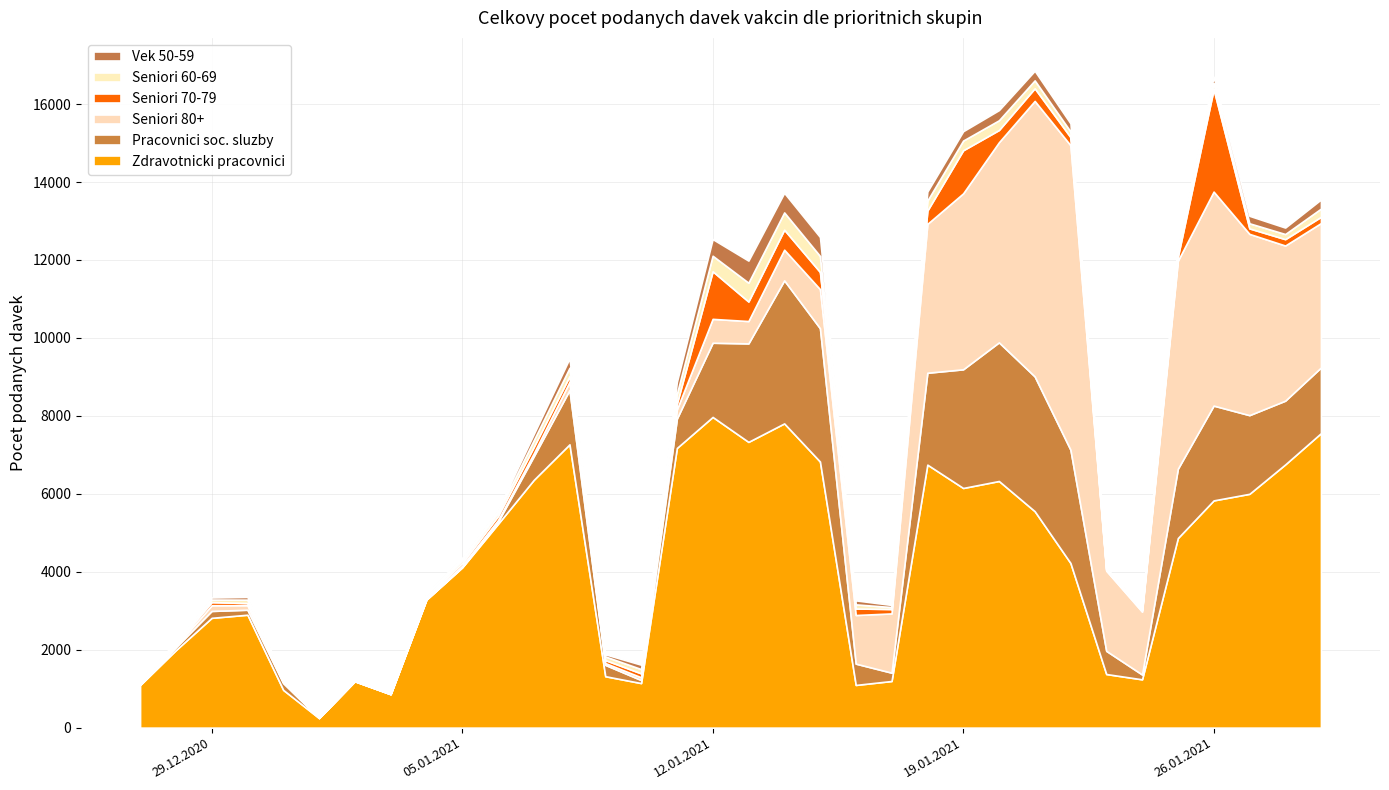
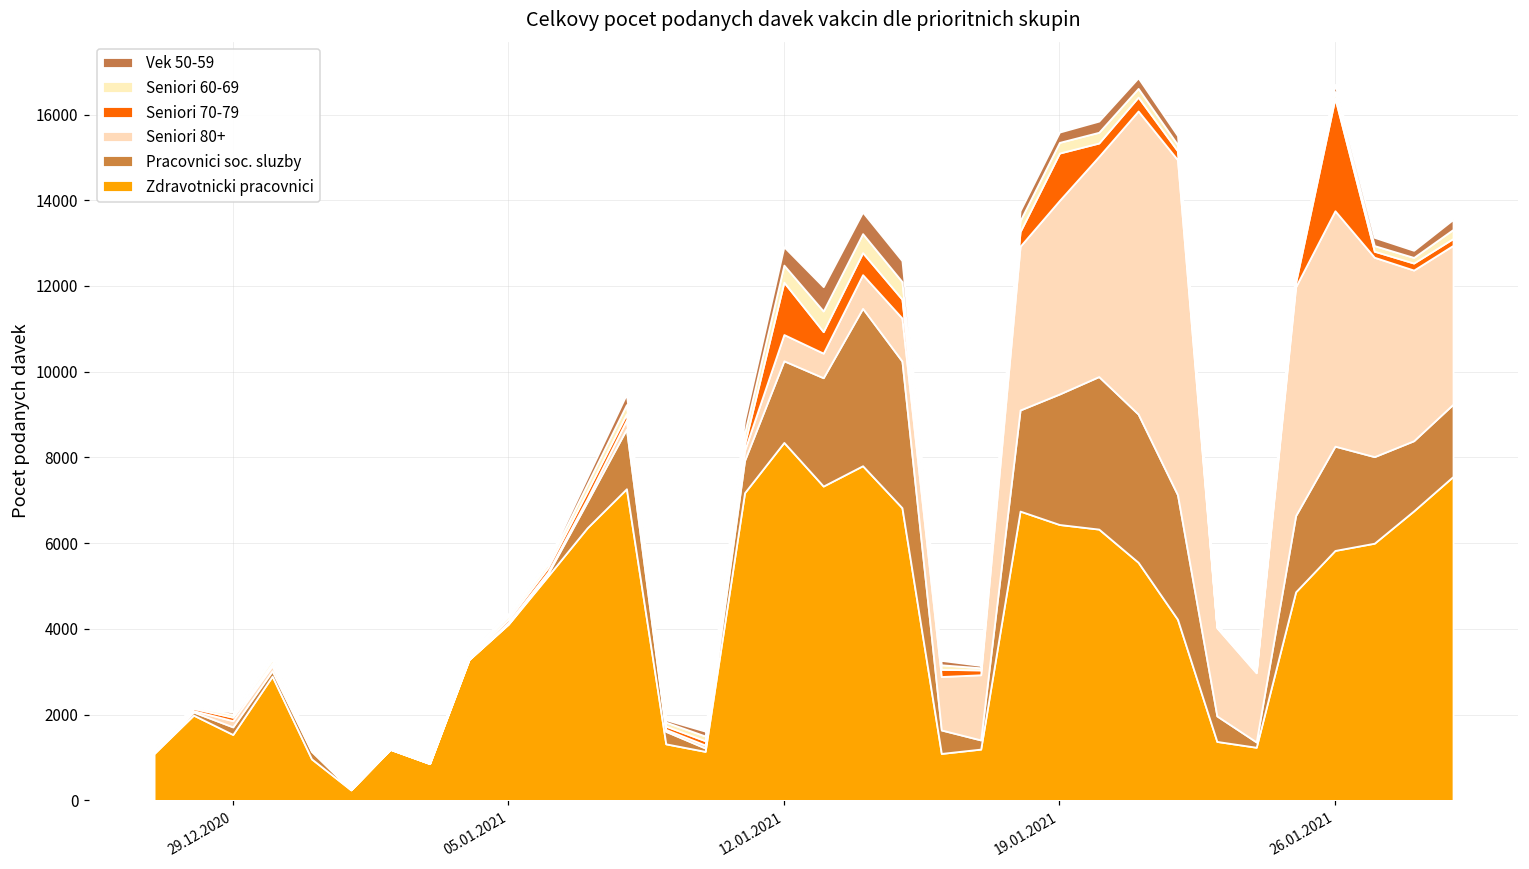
  {
    "Zdravotnicki pracovnici": {
-     "29.12.2020": 2800,
-     "12.01.2021": 8000,
-     "19.01.2021": 6200
+     "29.12.2020": 1500,
+     "12.01.2021": 8400,
+     "19.01.2021": 6400
    }
  }
